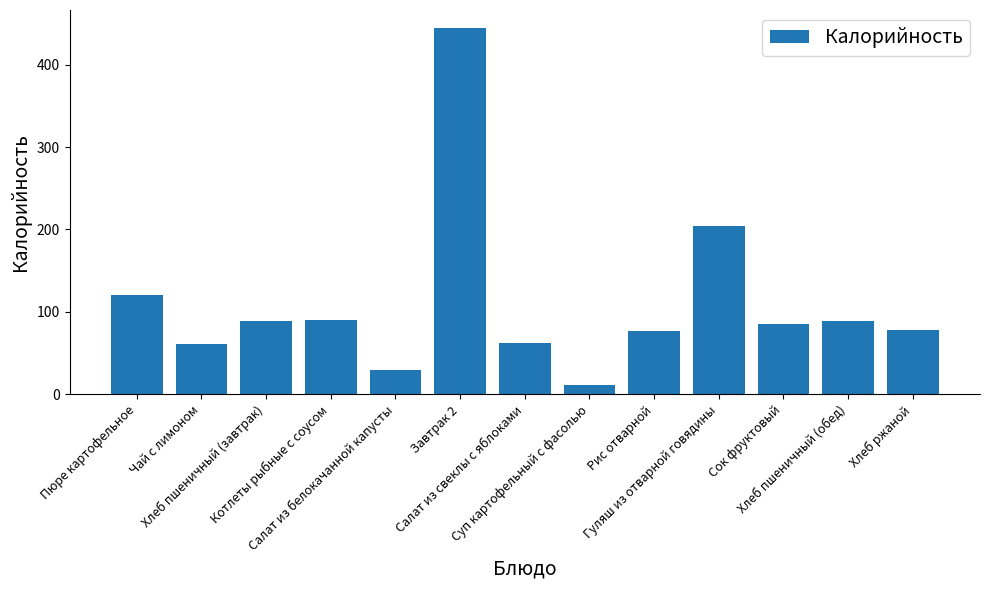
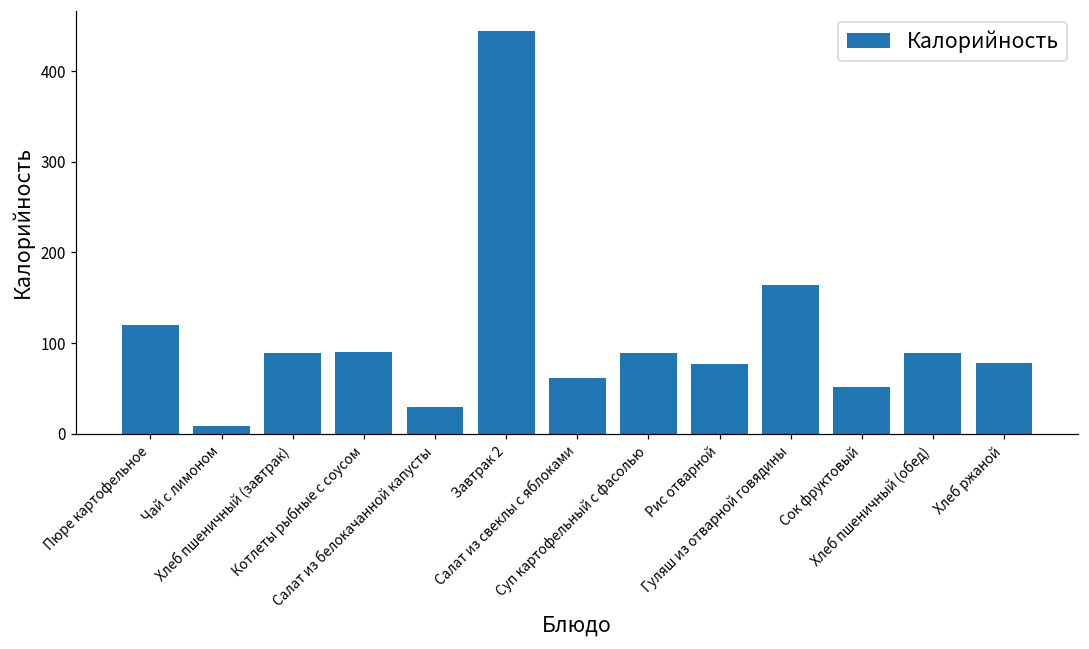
  {
    "Пюре картофельное": 120,
-   "Чай с лимоном": 60,
+   "Чай с лимоном": 10,
    "Хлеб пшеничный (завтрак)": 90,
    "Котлеты рыбные с соусом": 90,
    "Салат из белокачанной капусты": 30,
    "Завтрак 2": 440,
    "Салат из свеклы с яблоками": 60,
-   "Суп картофельный с фасолью": 10,
+   "Суп картофельный с фасолью": 90,
    "Рис отварной": 80,
-   "Гуляш из отварной говядины": 200,
-   "Сок фруктовый": 90,
+   "Гуляш из отварной говядины": 160,
+   "Сок фруктовый": 50,
    "Хлеб пшеничный (обед)": 90,
    "Хлеб ржаной": 80
  }
